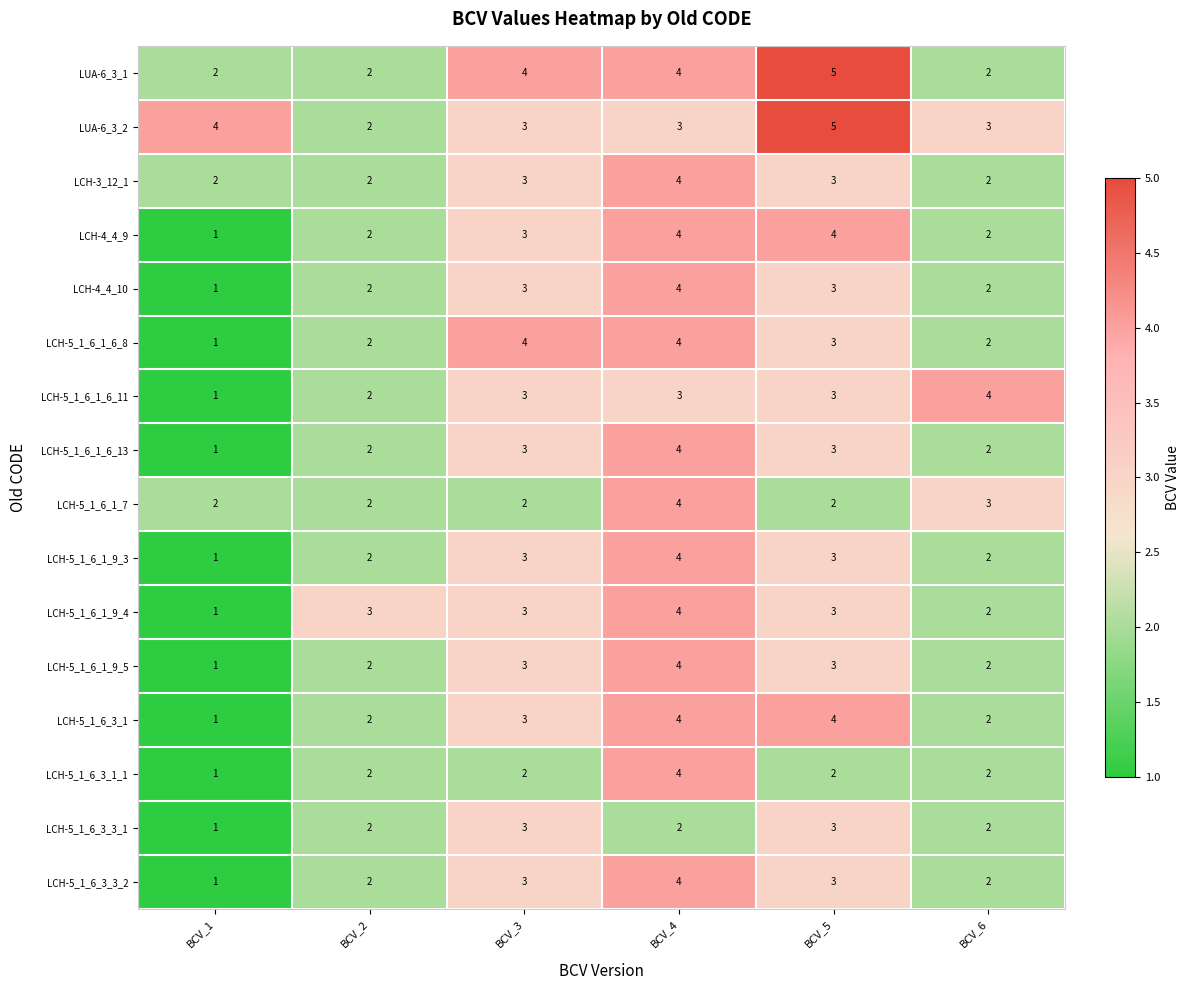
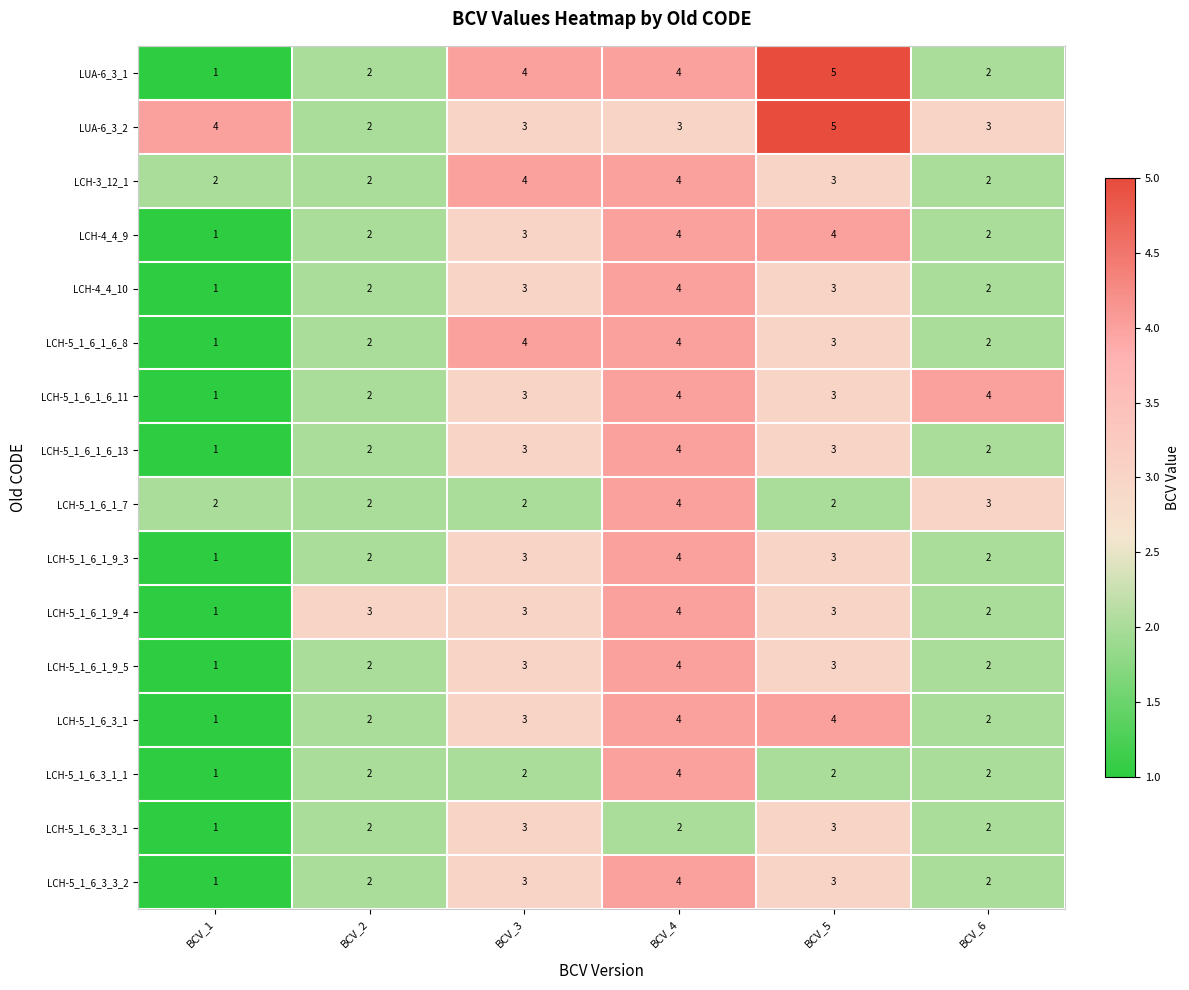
  {
    "LUA-6_3_1": {
-     "BCV_1": 2,
+     "BCV_1": 1,
      "BCV_2": 2,
      "BCV_3": 4,
      "BCV_4": 4,
      "BCV_5": 5,
      "BCV_6": 2
    },
    "LUA-6_3_2": {
      "BCV_1": 4,
      "BCV_2": 2,
      "BCV_3": 3,
      "BCV_4": 3,
      "BCV_5": 5,
      "BCV_6": 3
    },
    "LCH-3_12_1": {
      "BCV_1": 2,
      "BCV_2": 2,
-     "BCV_3": 3,
+     "BCV_3": 4,
      "BCV_4": 4,
      "BCV_5": 3,
      "BCV_6": 2
    },
    "LCH-4_4_9": {
      "BCV_1": 1,
      "BCV_2": 2,
      "BCV_3": 3,
      "BCV_4": 4,
      "BCV_5": 4,
      "BCV_6": 2
    },
    "LCH-4_4_10": {
      "BCV_1": 1,
      "BCV_2": 2,
      "BCV_3": 3,
      "BCV_4": 4,
      "BCV_5": 3,
      "BCV_6": 2
    },
    "LCH-5_1_6_1_6_8": {
      "BCV_1": 1,
      "BCV_2": 2,
      "BCV_3": 4,
      "BCV_4": 4,
      "BCV_5": 3,
      "BCV_6": 2
    },
    "LCH-5_1_6_1_6_11": {
      "BCV_1": 1,
      "BCV_2": 2,
      "BCV_3": 3,
-     "BCV_4": 3,
+     "BCV_4": 4,
      "BCV_5": 3,
      "BCV_6": 4
    },
    "LCH-5_1_6_1_6_13": {
      "BCV_1": 1,
      "BCV_2": 2,
      "BCV_3": 3,
      "BCV_4": 4,
      "BCV_5": 3,
      "BCV_6": 2
    },
    "LCH-5_1_6_1_7": {
      "BCV_1": 2,
      "BCV_2": 2,
      "BCV_3": 2,
      "BCV_4": 4,
      "BCV_5": 2,
      "BCV_6": 3
    },
    "LCH-5_1_6_1_9_3": {
      "BCV_1": 1,
      "BCV_2": 2,
      "BCV_3": 3,
      "BCV_4": 4,
      "BCV_5": 3,
      "BCV_6": 2
    },
    "LCH-5_1_6_1_9_4": {
      "BCV_1": 1,
      "BCV_2": 3,
      "BCV_3": 3,
      "BCV_4": 4,
      "BCV_5": 3,
      "BCV_6": 2
    },
    "LCH-5_1_6_1_9_5": {
      "BCV_1": 1,
      "BCV_2": 2,
      "BCV_3": 3,
      "BCV_4": 4,
      "BCV_5": 3,
      "BCV_6": 2
    },
    "LCH-5_1_6_3_1": {
      "BCV_1": 1,
      "BCV_2": 2,
      "BCV_3": 3,
      "BCV_4": 4,
      "BCV_5": 4,
      "BCV_6": 2
    },
    "LCH-5_1_6_3_1_1": {
      "BCV_1": 1,
      "BCV_2": 2,
      "BCV_3": 2,
      "BCV_4": 4,
      "BCV_5": 2,
      "BCV_6": 2
    },
    "LCH-5_1_6_3_3_1": {
      "BCV_1": 1,
      "BCV_2": 2,
      "BCV_3": 3,
      "BCV_4": 2,
      "BCV_5": 3,
      "BCV_6": 2
    },
    "LCH-5_1_6_3_3_2": {
      "BCV_1": 1,
      "BCV_2": 2,
      "BCV_3": 3,
      "BCV_4": 4,
      "BCV_5": 3,
      "BCV_6": 2
    }
  }
